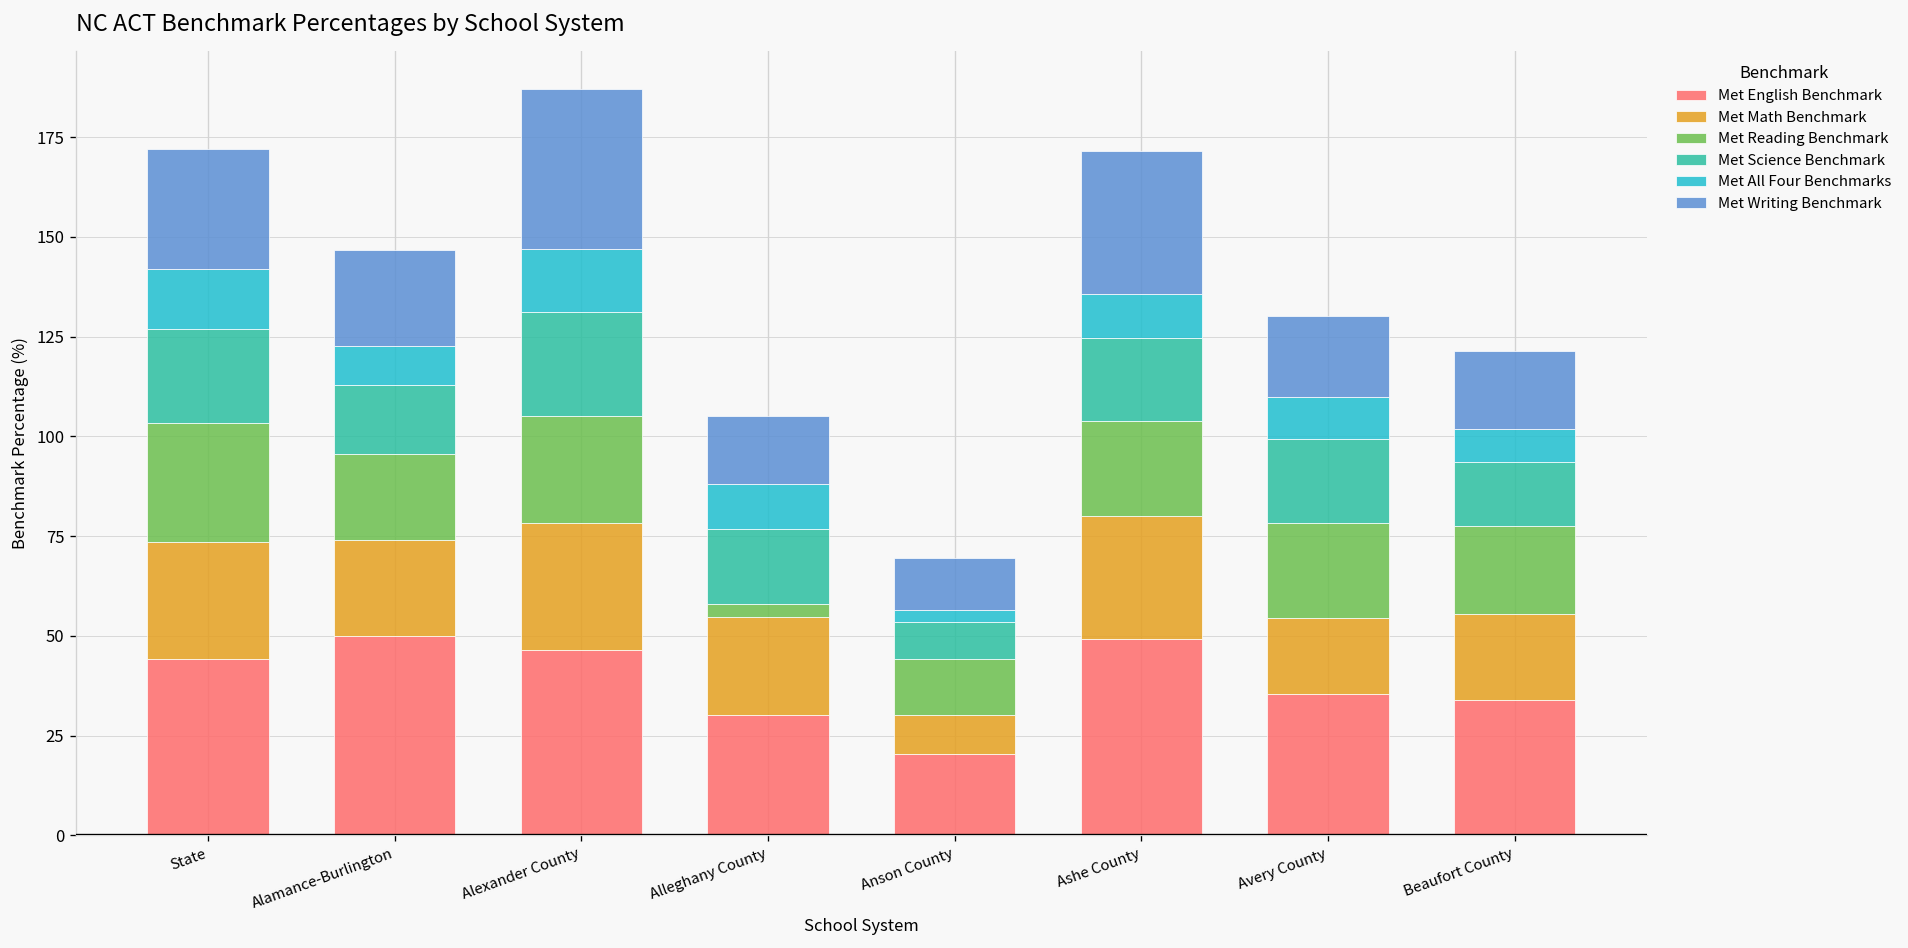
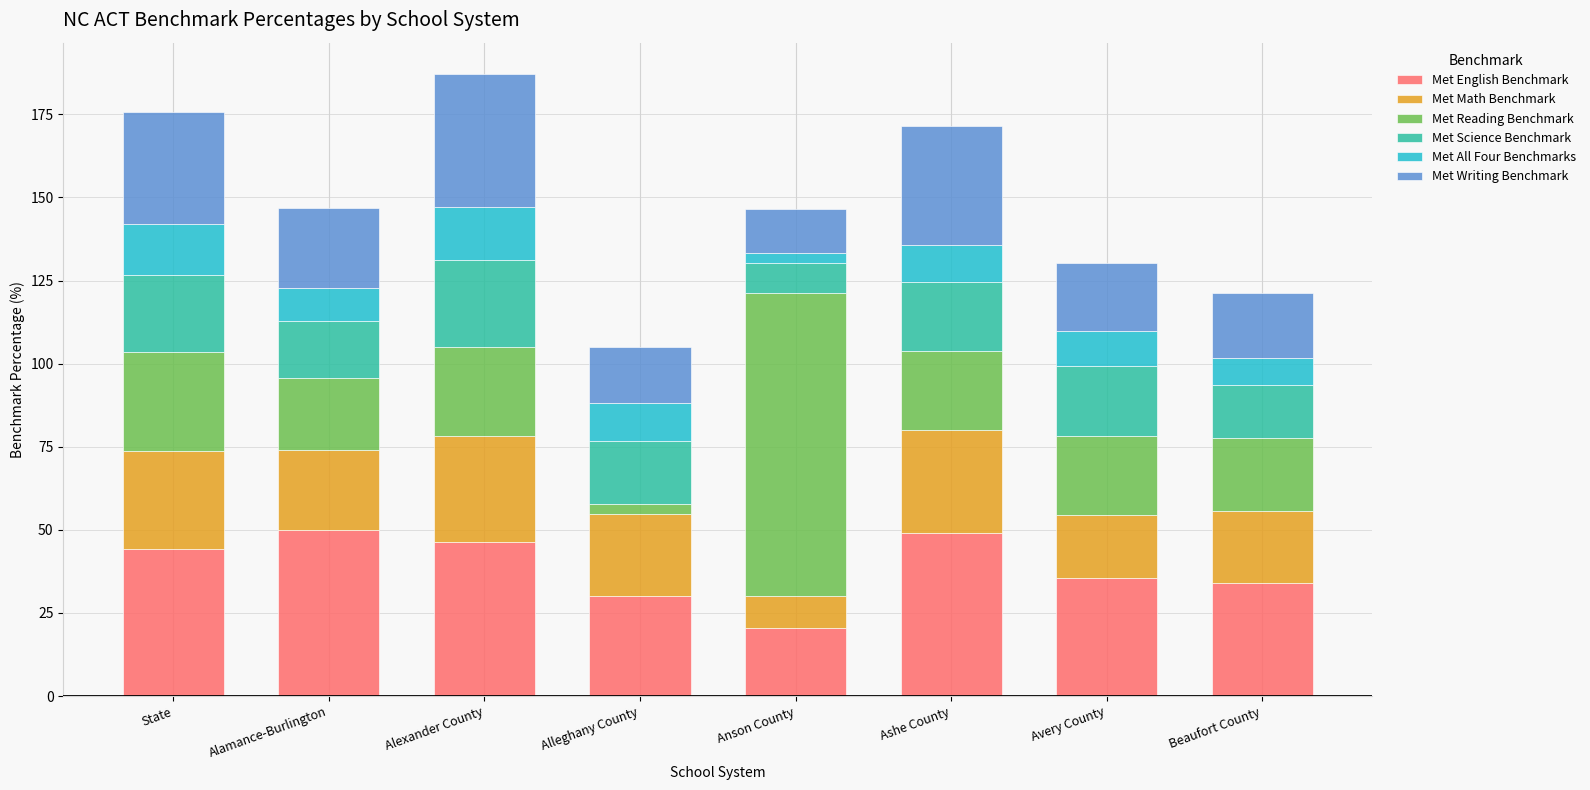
  {
    "Met English Benchmark": {
      "State": 44,
      "Alamance-Burlington": 50,
      "Alexander County": 46,
      "Alleghany County": 30,
      "Anson County": 21,
      "Ashe County": 49,
      "Avery County": 36,
      "Beaufort County": 34
    },
    "Met Math Benchmark": {
      "State": 29,
      "Alamance-Burlington": 24,
      "Alexander County": 32,
      "Alleghany County": 24,
      "Anson County": 10,
      "Ashe County": 31,
      "Avery County": 19,
      "Beaufort County": 22
    },
    "Met Reading Benchmark": {
      "State": 30,
      "Alamance-Burlington": 22,
      "Alexander County": 27,
      "Alleghany County": 3,
-     "Anson County": 14,
+     "Anson County": 91,
      "Ashe County": 24,
      "Avery County": 24,
      "Beaufort County": 22
    },
    "Met Writing Benchmark": {
-     "State": 30,
+     "State": 34,
      "Alamance-Burlington": 24,
      "Alexander County": 40,
      "Alleghany County": 17,
      "Anson County": 13,
      "Ashe County": 36,
      "Avery County": 20,
      "Beaufort County": 20
    }
  }
